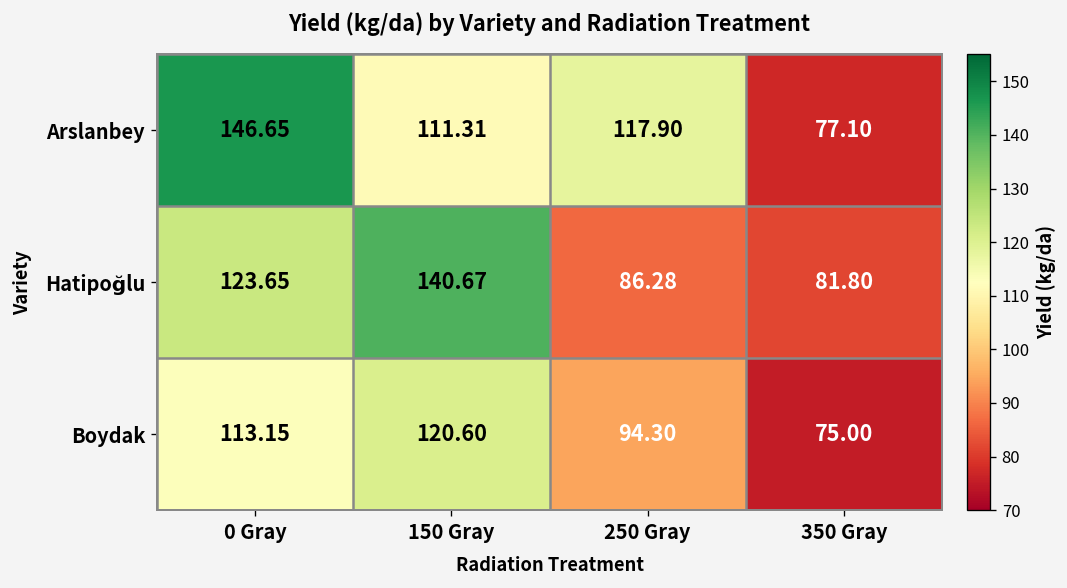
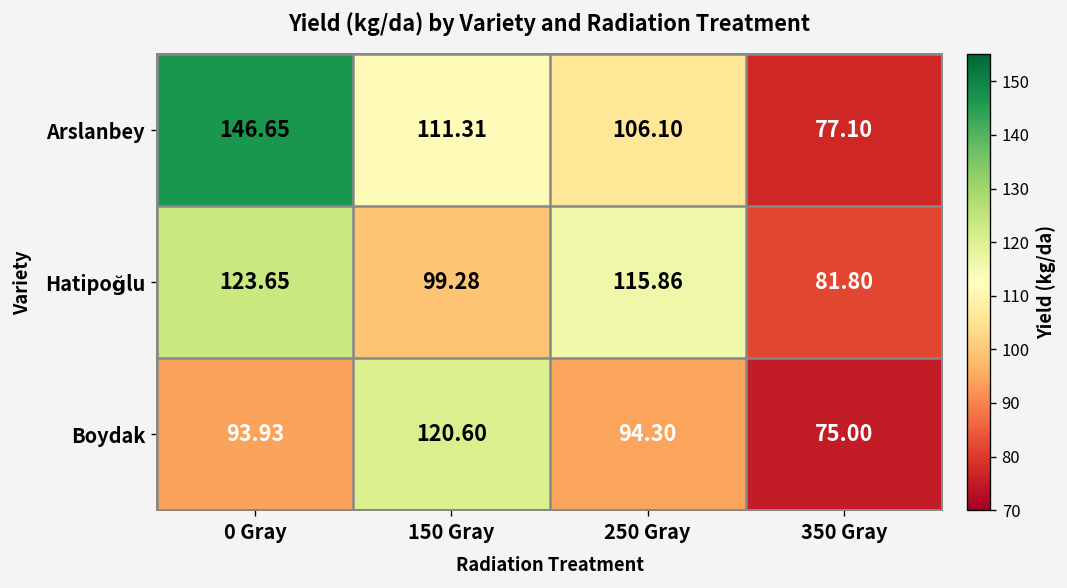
  {
    "Arslanbey": {
      "0 Gray": 146.65,
      "150 Gray": 111.31,
-     "250 Gray": 117.90,
+     "250 Gray": 106.10,
      "350 Gray": 77.10
    },
    "Hatipoğlu": {
      "0 Gray": 123.65,
-     "150 Gray": 140.67,
-     "250 Gray": 86.28,
+     "150 Gray": 99.28,
+     "250 Gray": 115.86,
      "350 Gray": 81.80
    },
    "Boydak": {
-     "0 Gray": 113.15,
+     "0 Gray": 93.93,
      "150 Gray": 120.60,
      "250 Gray": 94.30,
      "350 Gray": 75.00
    }
  }
